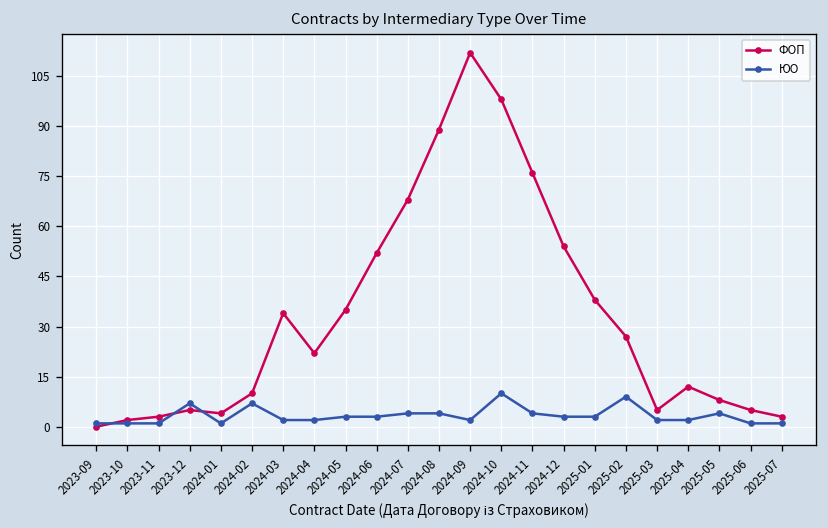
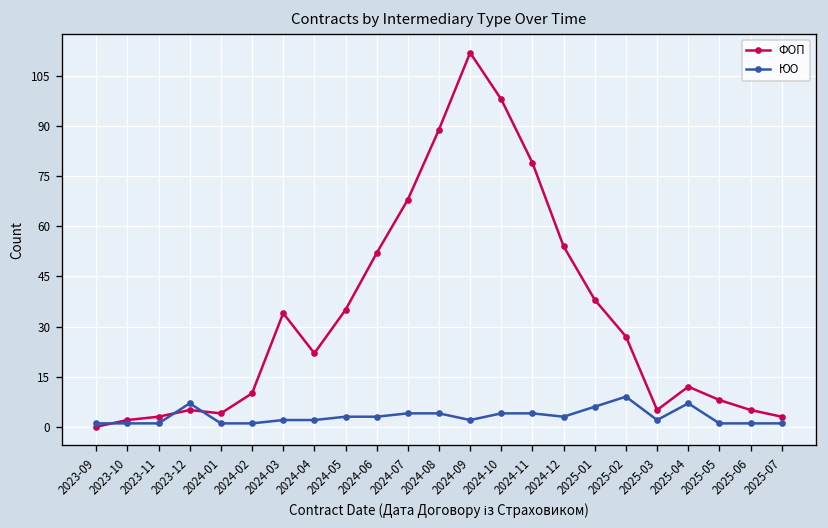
  {
    "ФОП": {
      "2023-09": 0,
      "2023-10": 2,
      "2023-11": 3,
      "2023-12": 5,
      "2024-01": 4,
      "2024-02": 10,
      "2024-03": 34,
      "2024-04": 22,
      "2024-05": 35,
      "2024-06": 52,
      "2024-07": 68,
      "2024-08": 89,
      "2024-09": 112,
      "2024-10": 98,
-     "2024-11": 76,
+     "2024-11": 79,
      "2024-12": 54,
      "2025-01": 38,
      "2025-02": 27,
      "2025-03": 5,
      "2025-04": 12,
      "2025-05": 8,
      "2025-06": 5,
      "2025-07": 3
    },
    "ЮО": {
      "2023-09": 1,
      "2023-10": 1,
      "2023-11": 1,
      "2023-12": 7,
      "2024-01": 1,
-     "2024-02": 7,
+     "2024-02": 1,
      "2024-03": 2,
      "2024-04": 2,
      "2024-05": 3,
      "2024-06": 3,
      "2024-07": 4,
      "2024-08": 4,
      "2024-09": 2,
-     "2024-10": 10,
+     "2024-10": 4,
      "2024-11": 4,
      "2024-12": 3,
-     "2025-01": 3,
+     "2025-01": 6,
      "2025-02": 9,
      "2025-03": 2,
-     "2025-04": 2,
-     "2025-05": 4,
+     "2025-04": 7,
+     "2025-05": 1,
      "2025-06": 1,
      "2025-07": 1
    }
  }
